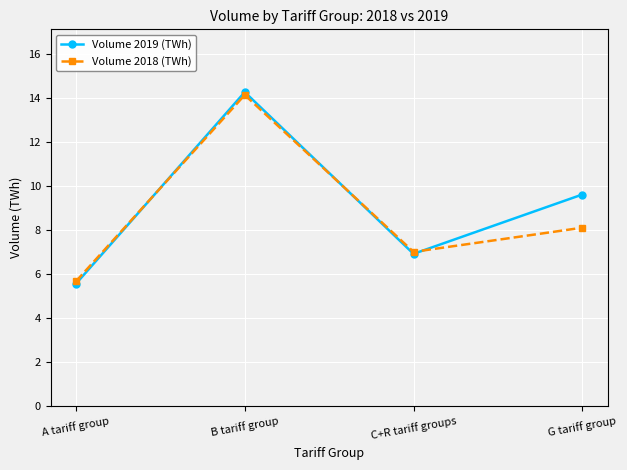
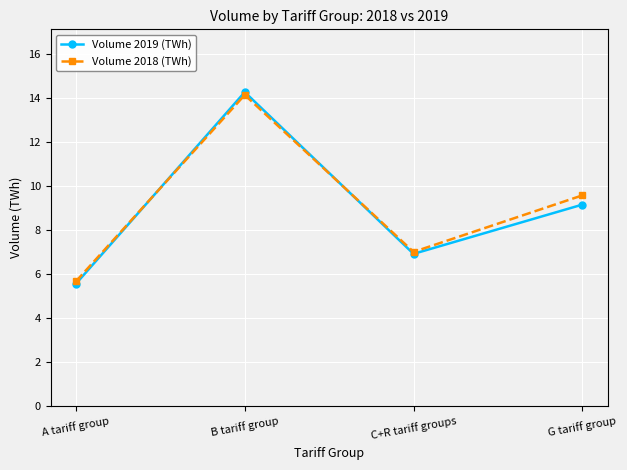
  {
    "Volume 2019 (TWh)": {
      "B tariff group": 14.3,
-     "G tariff group": 9.6
+     "G tariff group": 9.2
    },
    "Volume 2018 (TWh)": {
      "B tariff group": 14.2,
-     "G tariff group": 8.1
+     "G tariff group": 9.6
    }
  }
